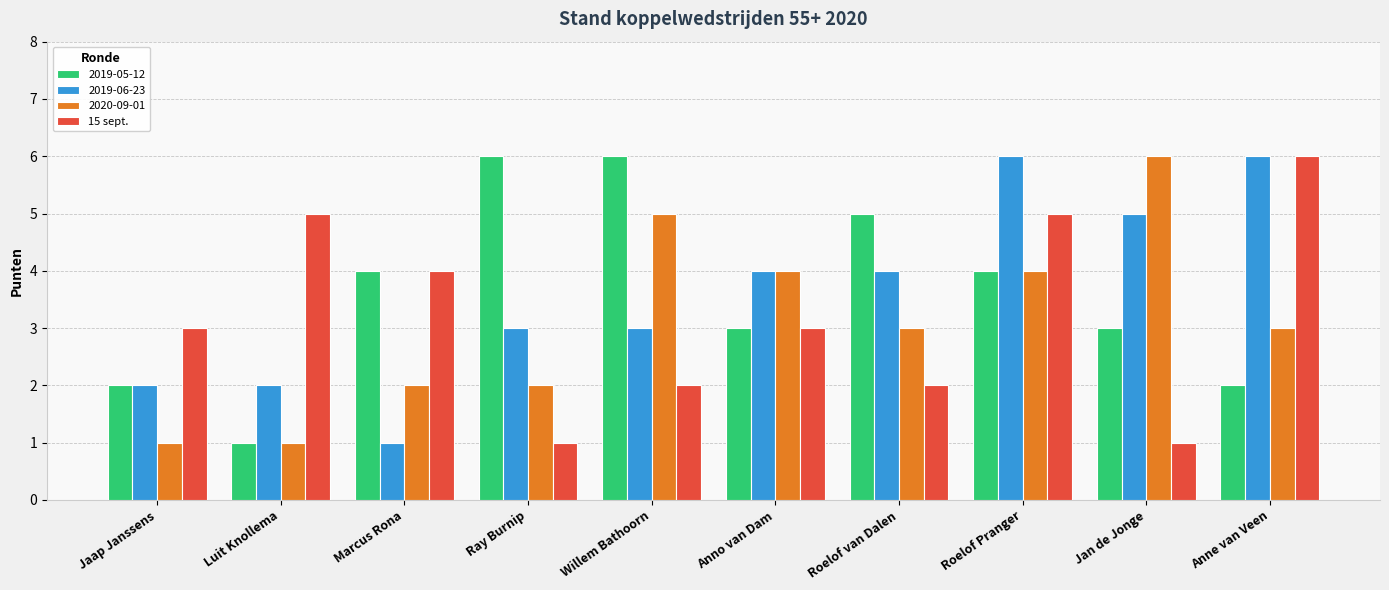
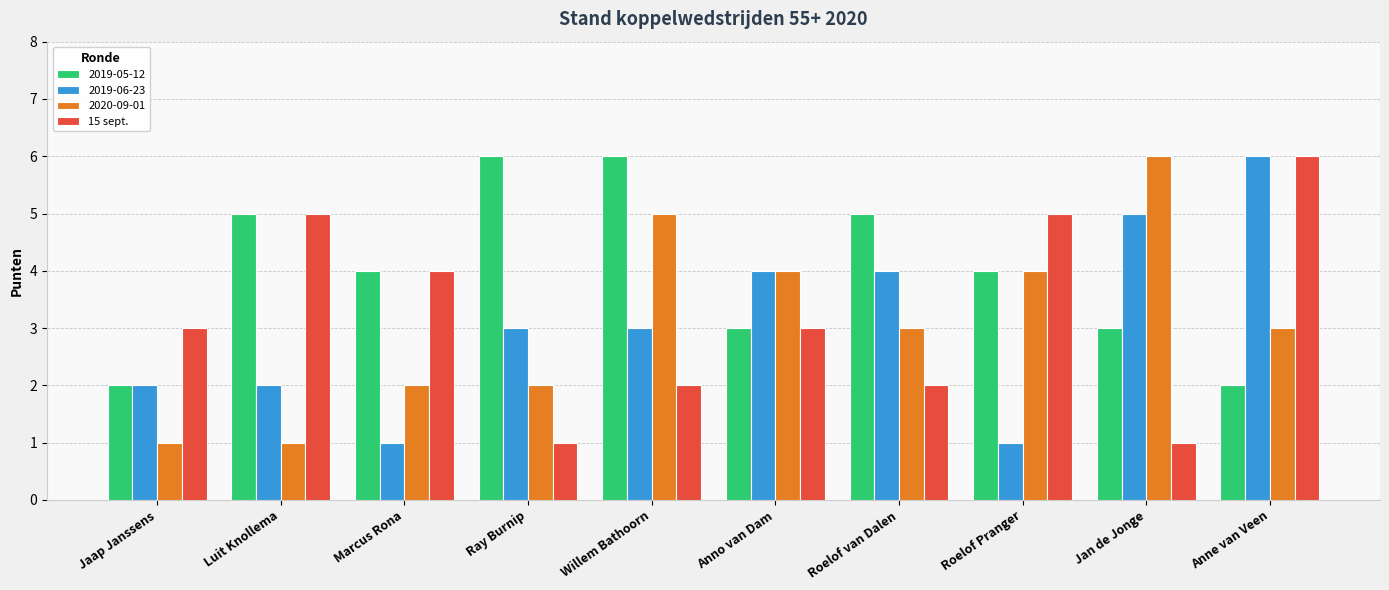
  {
    "2019-05-12": {
      "Jaap Janssens": 2,
-     "Luit Knollema": 1,
+     "Luit Knollema": 5,
      "Marcus Rona": 4,
      "Ray Burnip": 6,
      "Willem Bathoorn": 6,
      "Anno van Dam": 3,
      "Roelof van Dalen": 5,
      "Roelof Pranger": 4,
      "Jan de Jonge": 3,
      "Anne van Veen": 2
    },
    "2019-06-23": {
      "Jaap Janssens": 2,
      "Luit Knollema": 2,
      "Marcus Rona": 1,
      "Ray Burnip": 3,
      "Willem Bathoorn": 3,
      "Anno van Dam": 4,
      "Roelof van Dalen": 4,
-     "Roelof Pranger": 6,
+     "Roelof Pranger": 1,
      "Jan de Jonge": 5,
      "Anne van Veen": 6
    }
  }
